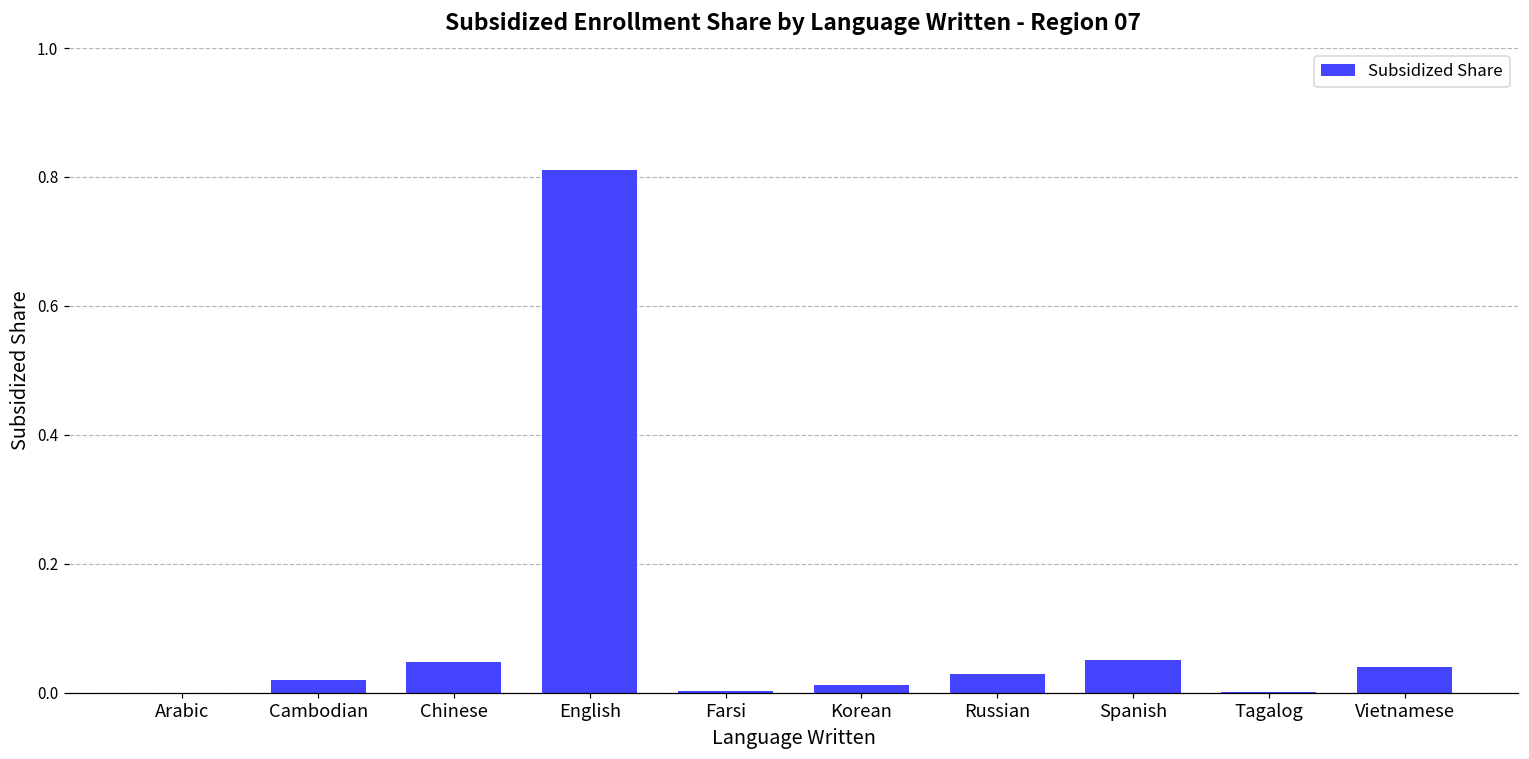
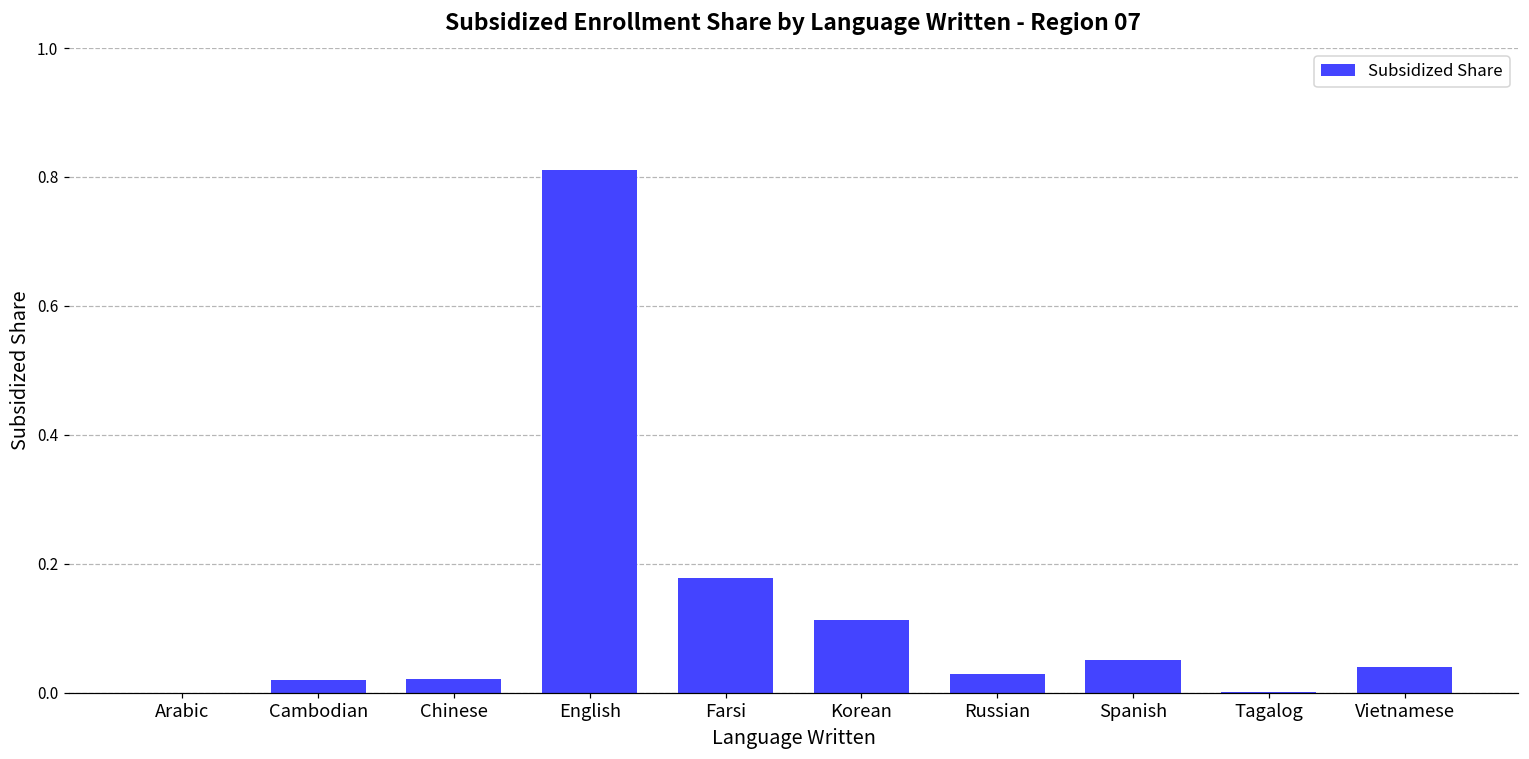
  {
    "Cambodian": 0.02,
-   "Chinese": 0.05,
+   "Chinese": 0.02,
    "English": 0.81,
-   "Farsi": 0.00,
-   "Korean": 0.01,
+   "Farsi": 0.18,
+   "Korean": 0.11,
    "Russian": 0.03,
    "Spanish": 0.05,
    "Vietnamese": 0.04
  }
